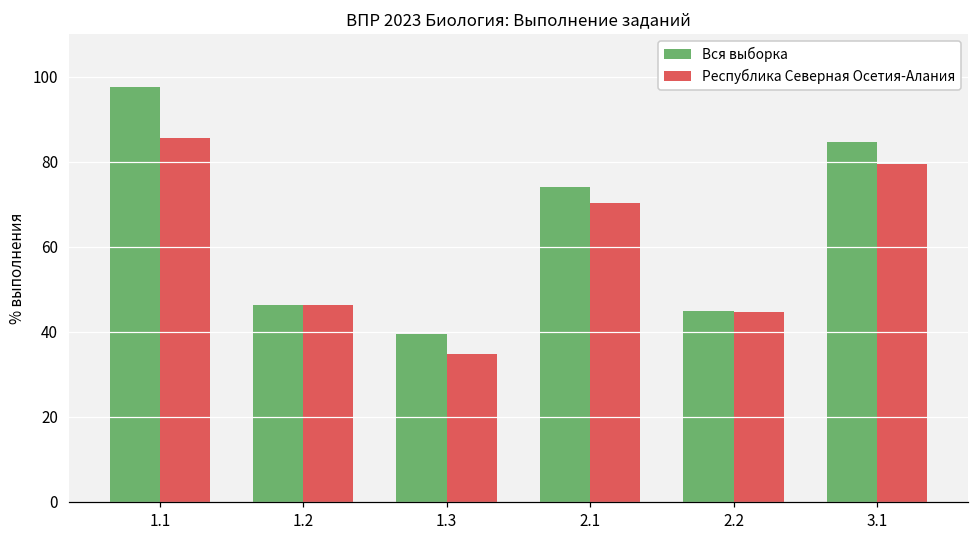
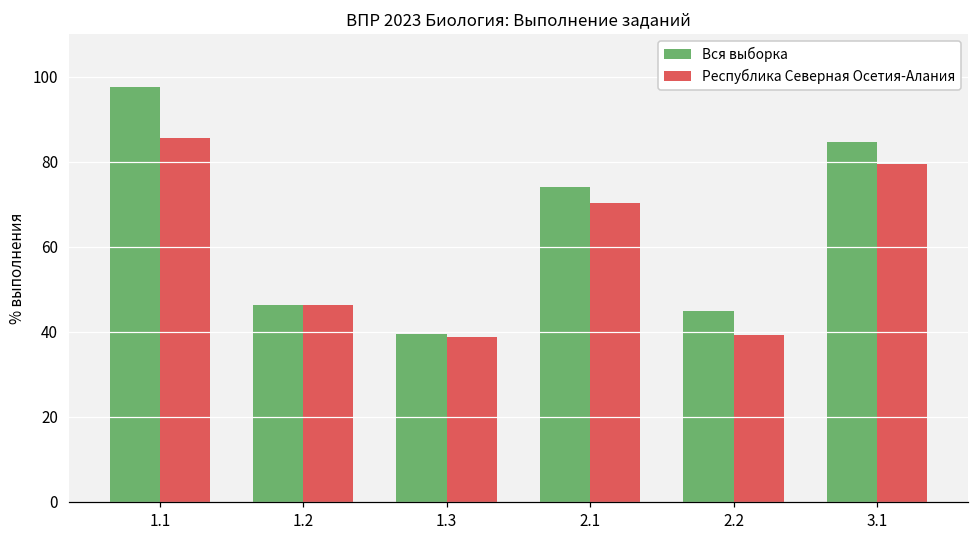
  {
    "Вся выборка": {
      "1.1": 98,
      "1.2": 46,
      "1.3": 40,
      "2.1": 74,
      "2.2": 45,
      "3.1": 85
    },
    "Республика Северная Осетия-Алания": {
      "1.1": 86,
      "1.2": 46,
-     "1.3": 35,
+     "1.3": 39,
      "2.1": 70,
-     "2.2": 45,
+     "2.2": 39,
      "3.1": 79
    }
  }
